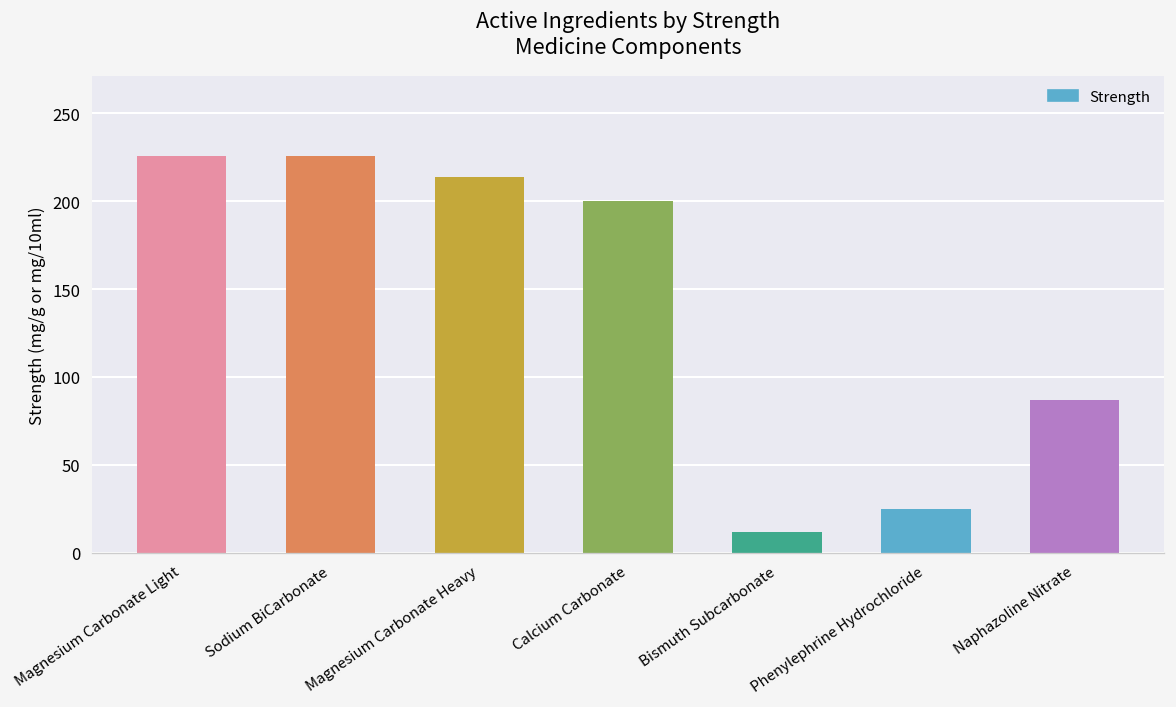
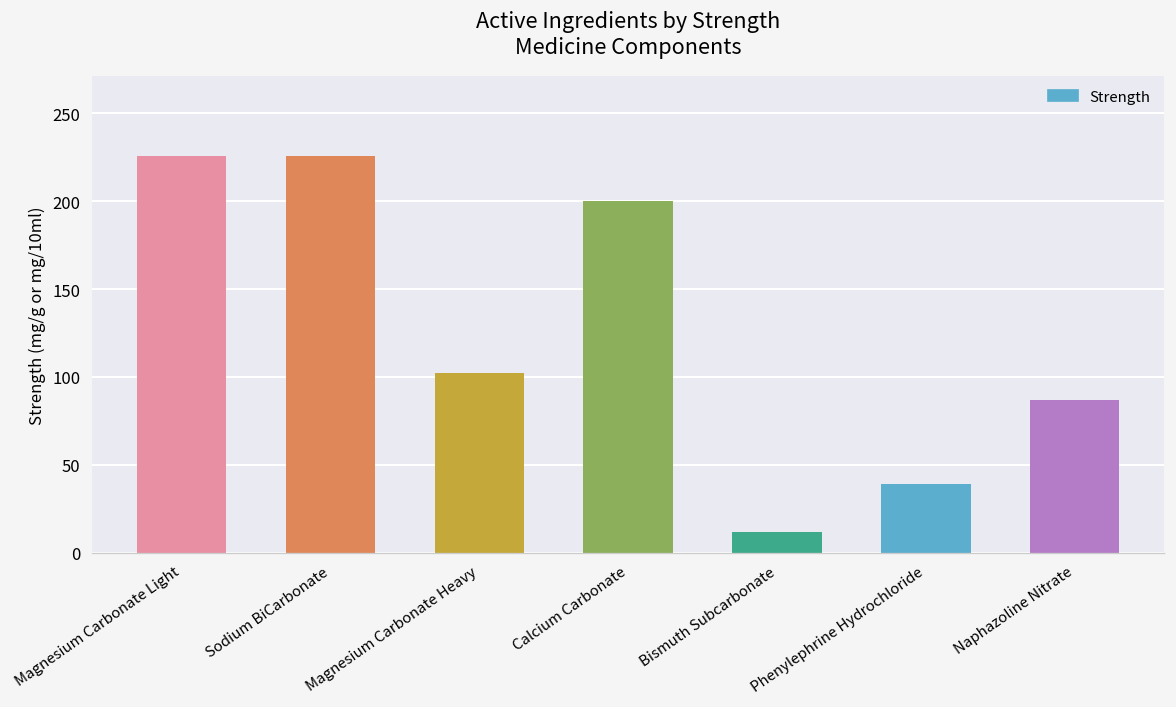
  {
    "Magnesium Carbonate Light": 226,
    "Sodium BiCarbonate": 226,
-   "Magnesium Carbonate Heavy": 214,
+   "Magnesium Carbonate Heavy": 102,
    "Calcium Carbonate": 200,
    "Bismuth Subcarbonate": 12,
-   "Phenylephrine Hydrochloride": 25,
+   "Phenylephrine Hydrochloride": 39,
    "Naphazoline Nitrate": 87
  }
